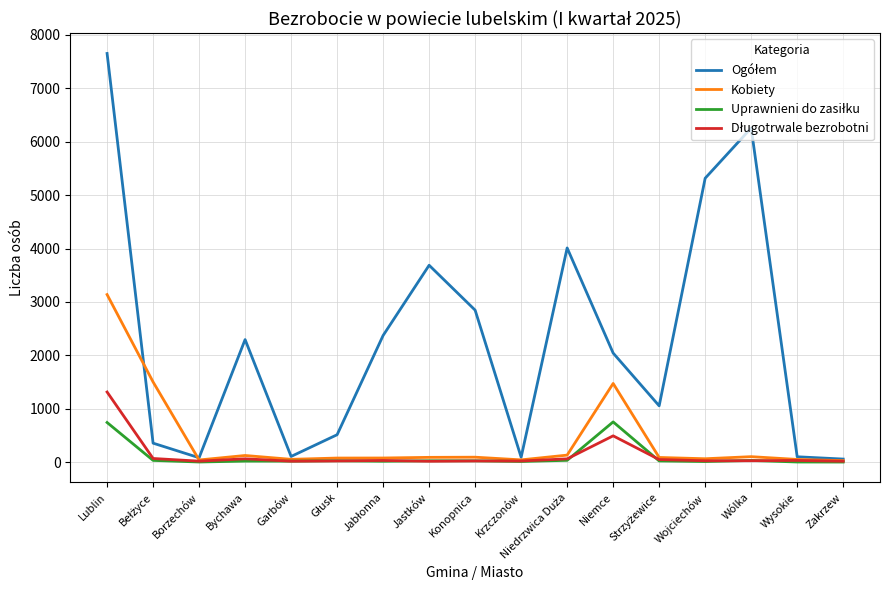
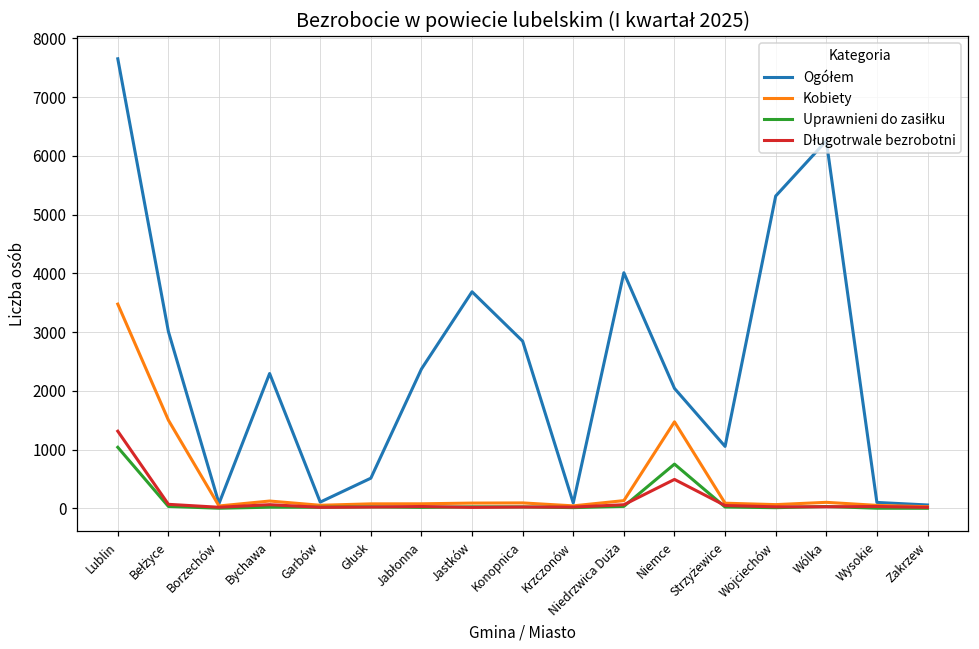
  {
    "Ogółem": {
      "Lublin": 7700,
-     "Bełżyce": 400,
+     "Bełżyce": 3000,
      "Bychawa": 2300,
      "Garbów": 100,
      "Głusk": 500,
      "Jabłonna": 2400,
      "Jastków": 3700,
      "Konopnica": 2800,
      "Krzczonów": 100,
      "Niedrzwica Duża": 4000,
      "Niemce": 2000,
      "Strzyżewice": 1100,
      "Wojciechów": 5300,
      "Wysokie": 100
    },
    "Kobiety": {
-     "Lublin": 3100,
+     "Lublin": 3500,
      "Bełżyce": 1500,
      "Bychawa": 100,
      "Głusk": 100,
      "Jastków": 100,
      "Konopnica": 100,
      "Niedrzwica Duża": 100,
      "Niemce": 1500,
      "Wólka": 100
    },
    "Uprawnieni do zasiłku": {
-     "Lublin": 700,
+     "Lublin": 1000,
      "Niemce": 800
    },
    "Długotrwale bezrobotni": {
      "Lublin": 1300,
      "Niemce": 500
    }
  }
